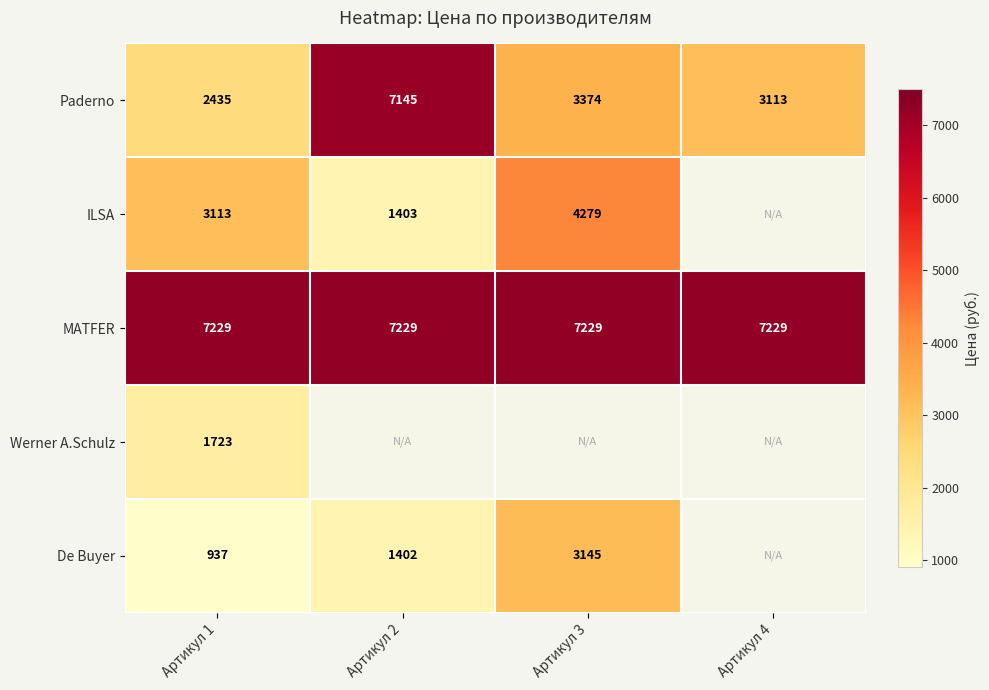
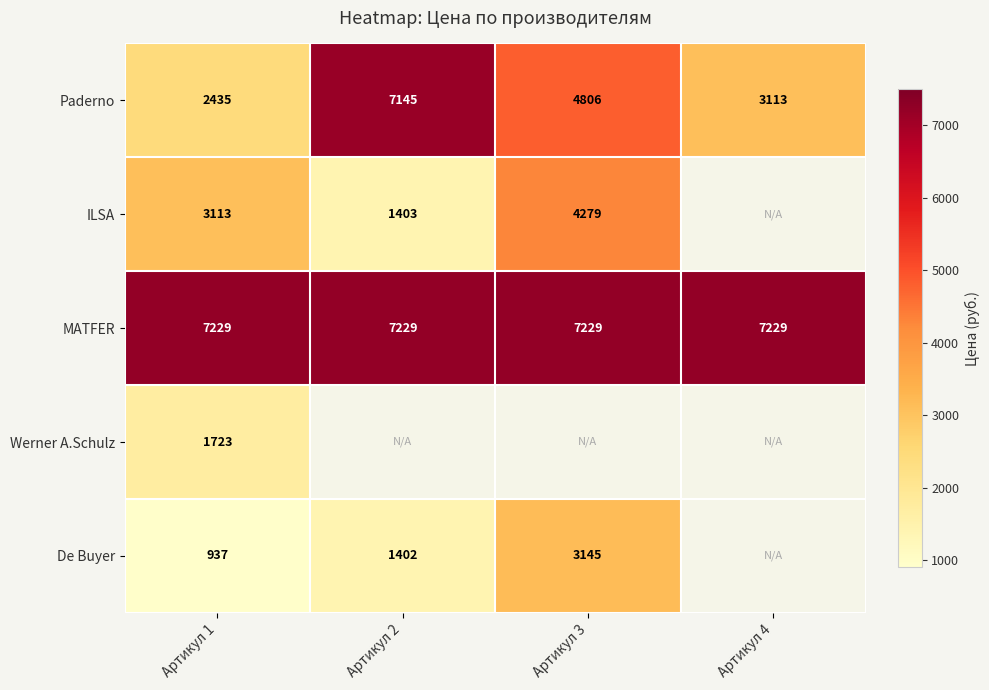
  {
    "Paderno": {
      "Артикул 1": 2435,
      "Артикул 2": 7145,
-     "Артикул 3": 3374,
+     "Артикул 3": 4806,
      "Артикул 4": 3113
    },
    "ILSA": {
      "Артикул 1": 3113,
      "Артикул 2": 1403,
      "Артикул 3": 4279
    },
    "MATFER": {
      "Артикул 1": 7229,
      "Артикул 2": 7229,
      "Артикул 3": 7229,
      "Артикул 4": 7229
    },
    "Werner A.Schulz": {
      "Артикул 1": 1723
    },
    "De Buyer": {
      "Артикул 1": 937,
      "Артикул 2": 1402,
      "Артикул 3": 3145
    }
  }
